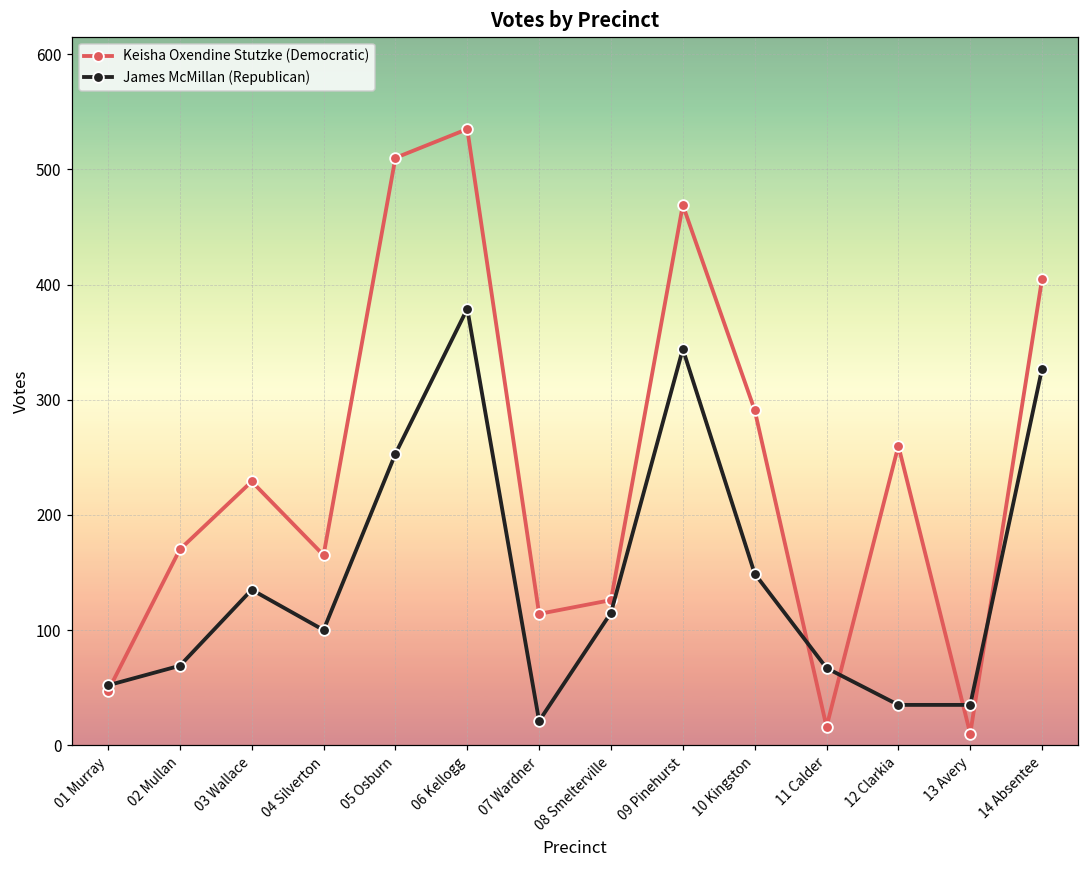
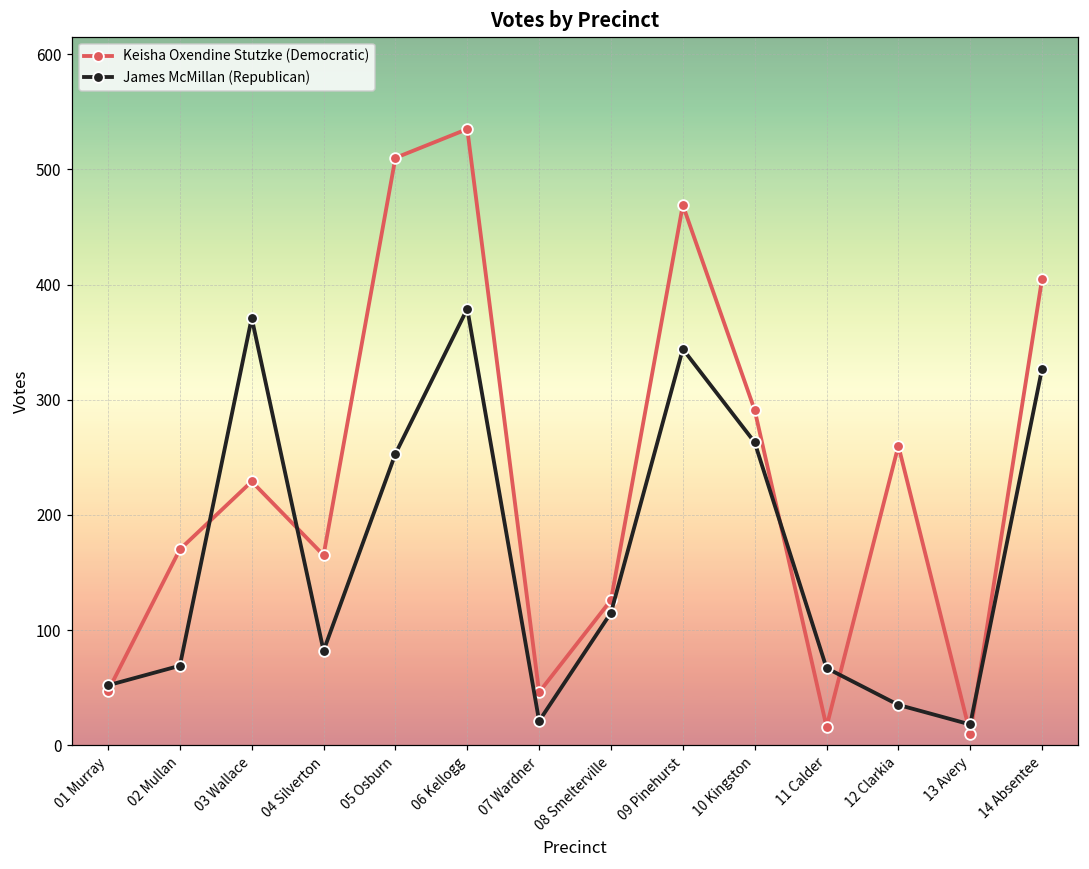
  {
    "Keisha Oxendine Stutzke (Democratic)": {
      "01 Murray": 47,
      "02 Mullan": 170,
      "03 Wallace": 229,
      "04 Silverton": 165,
      "05 Osburn": 510,
      "06 Kellogg": 535,
-     "07 Wardner": 114,
+     "07 Wardner": 46,
      "08 Smelterville": 126,
      "09 Pinehurst": 469,
      "10 Kingston": 291,
      "11 Calder": 16,
      "12 Clarkia": 260,
      "13 Avery": 10,
      "14 Absentee": 405
    },
    "James McMillan (Republican)": {
      "01 Murray": 52,
      "02 Mullan": 69,
-     "03 Wallace": 135,
-     "04 Silverton": 100,
+     "03 Wallace": 371,
+     "04 Silverton": 82,
      "05 Osburn": 253,
      "06 Kellogg": 379,
      "07 Wardner": 21,
      "08 Smelterville": 115,
      "09 Pinehurst": 344,
-     "10 Kingston": 149,
+     "10 Kingston": 263,
      "11 Calder": 67,
      "12 Clarkia": 35,
-     "13 Avery": 35,
+     "13 Avery": 18,
      "14 Absentee": 327
    }
  }
